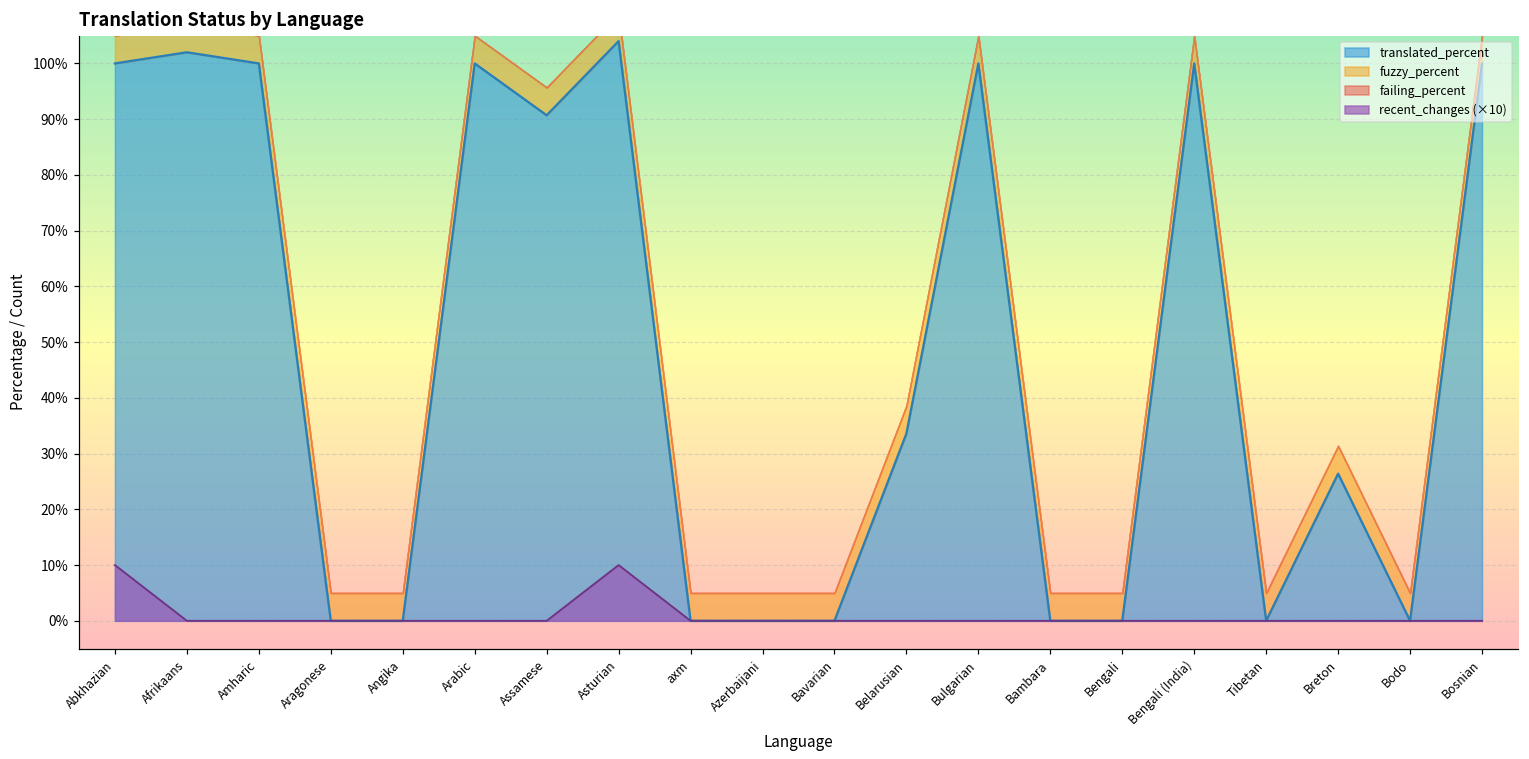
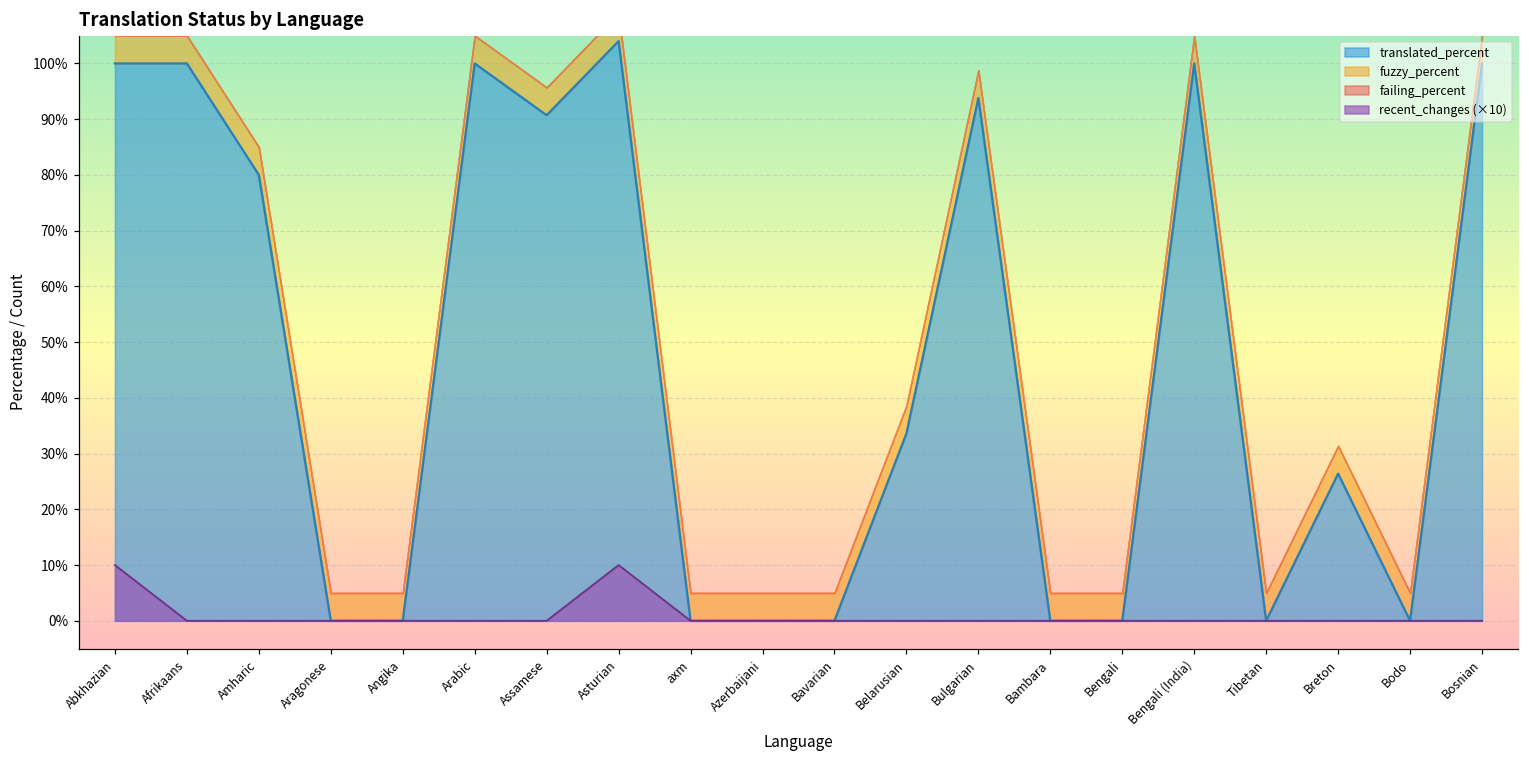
  {
    "translated_percent": {
      "Abkhazian": "100%",
-     "Afrikaans": "102%",
-     "Amharic": "100%",
+     "Afrikaans": "100%",
+     "Amharic": "80%",
      "Arabic": "100%",
      "Assamese": "91%",
      "Asturian": "104%",
      "Belarusian": "34%",
-     "Bulgarian": "100%",
+     "Bulgarian": "94%",
      "Bengali (India)": "100%",
      "Breton": "26%"
    },
    "recent_changes (×10)": {
      "Abkhazian": "10%",
      "Afrikaans": "0%",
      "Amharic": "0%",
      "Arabic": "0%",
      "Assamese": "0%",
      "Asturian": "10%",
      "Belarusian": "0%",
      "Bulgarian": "0%",
      "Bengali (India)": "0%",
      "Breton": "0%",
      "Bosnian": "0%"
    }
  }
